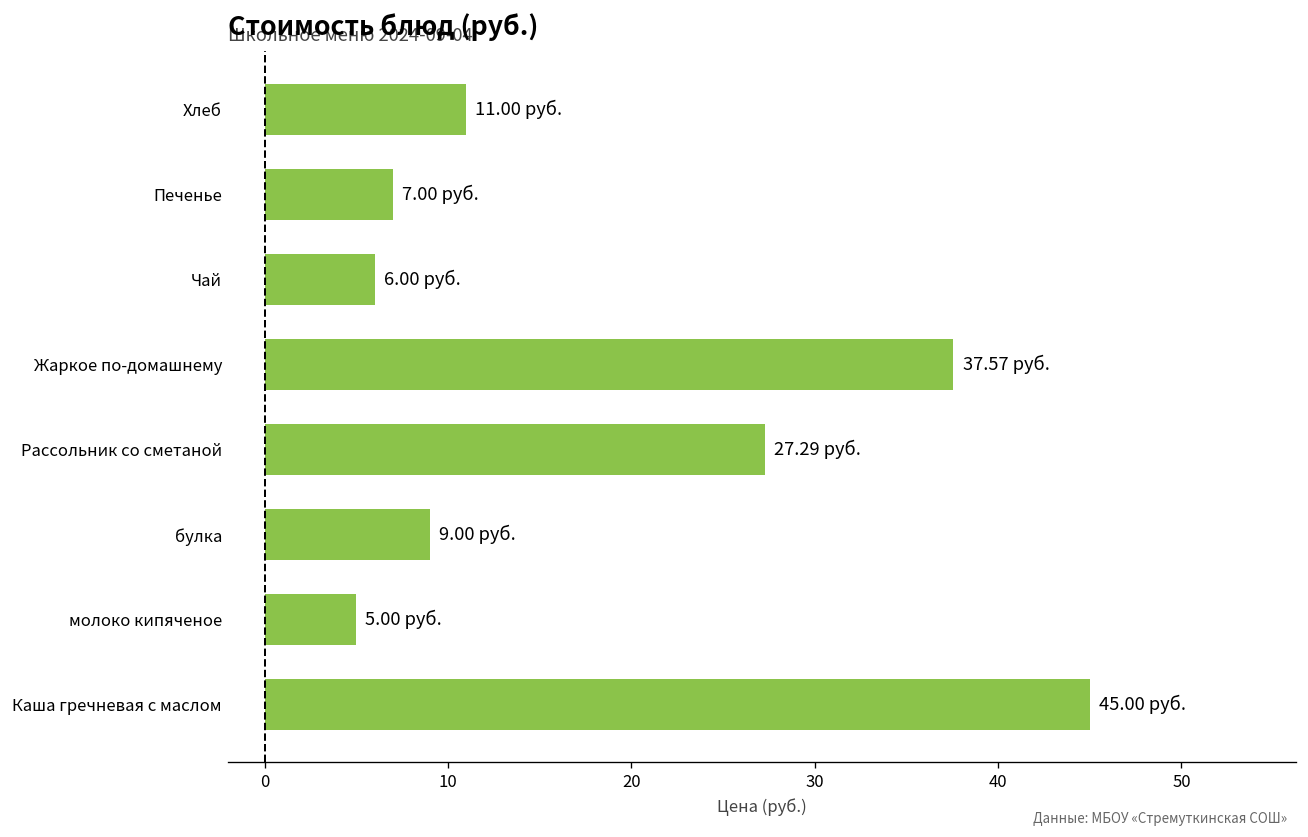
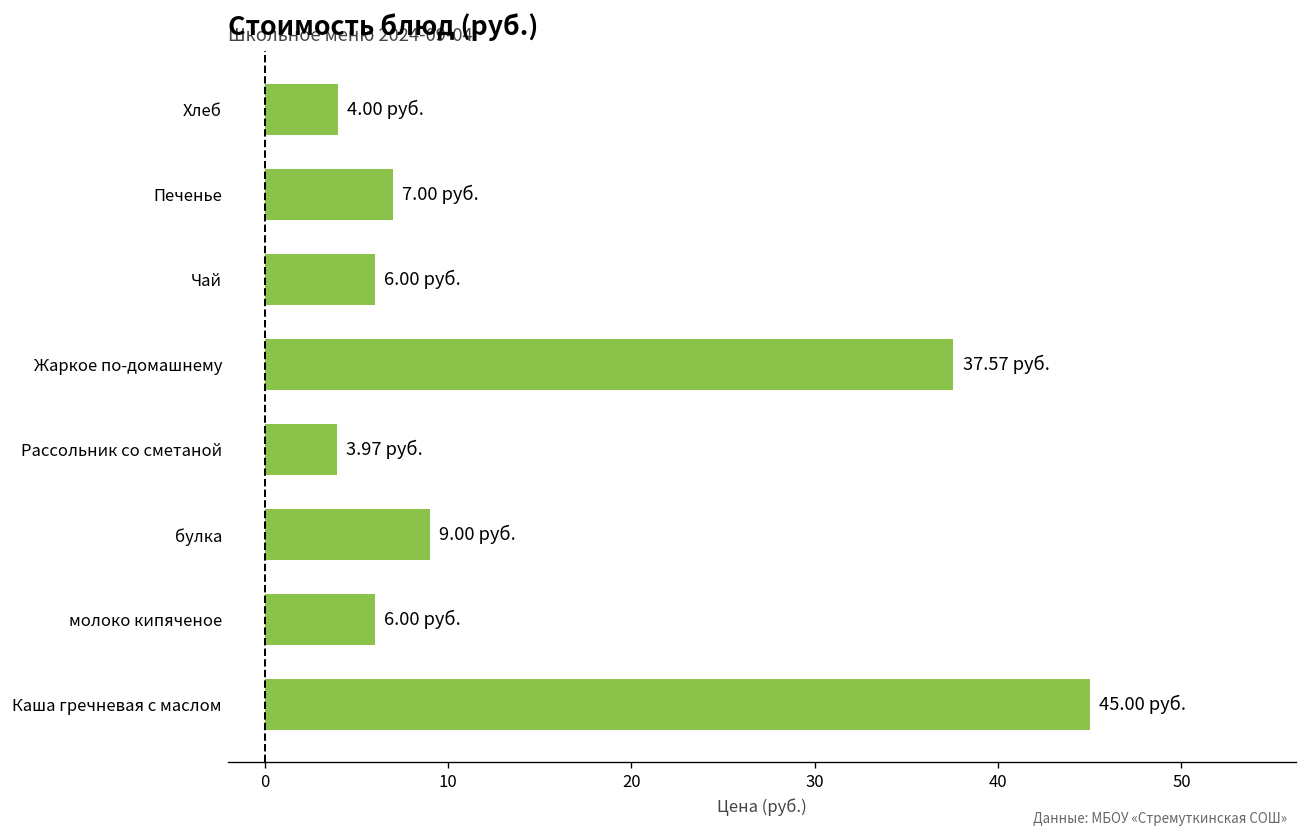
  {
-   "Хлеб": 11.00,
+   "Хлеб": 4.00,
    "Печенье": 7.00,
    "Чай": 6.00,
    "Жаркое по-домашнему": 37.57,
-   "Рассольник со сметаной": 27.29,
+   "Рассольник со сметаной": 3.97,
    "булка": 9.00,
-   "молоко кипяченое": 5.00,
+   "молоко кипяченое": 6.00,
    "Каша гречневая с маслом": 45.00
  }
